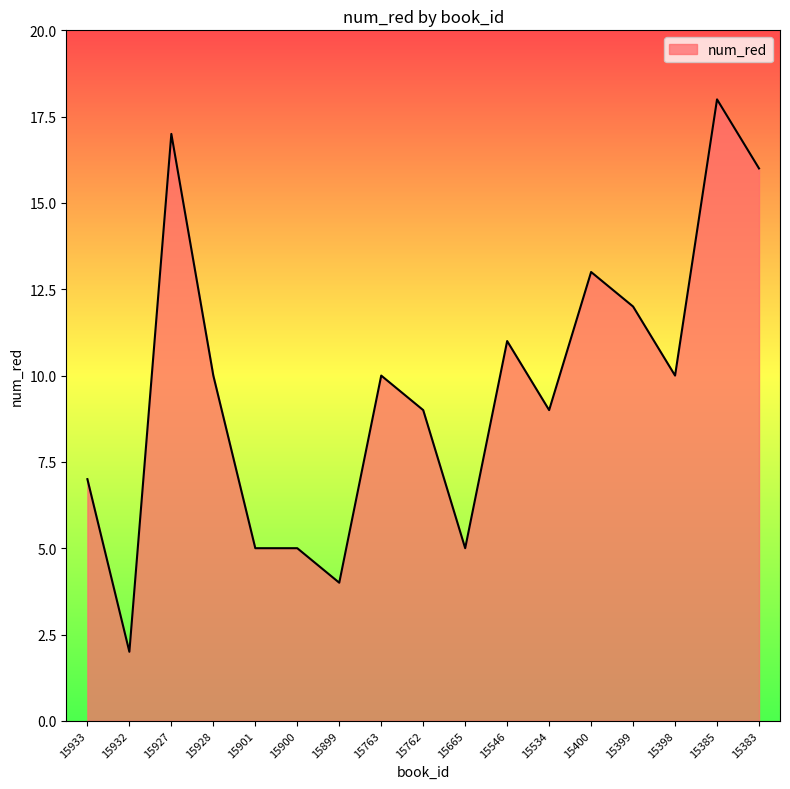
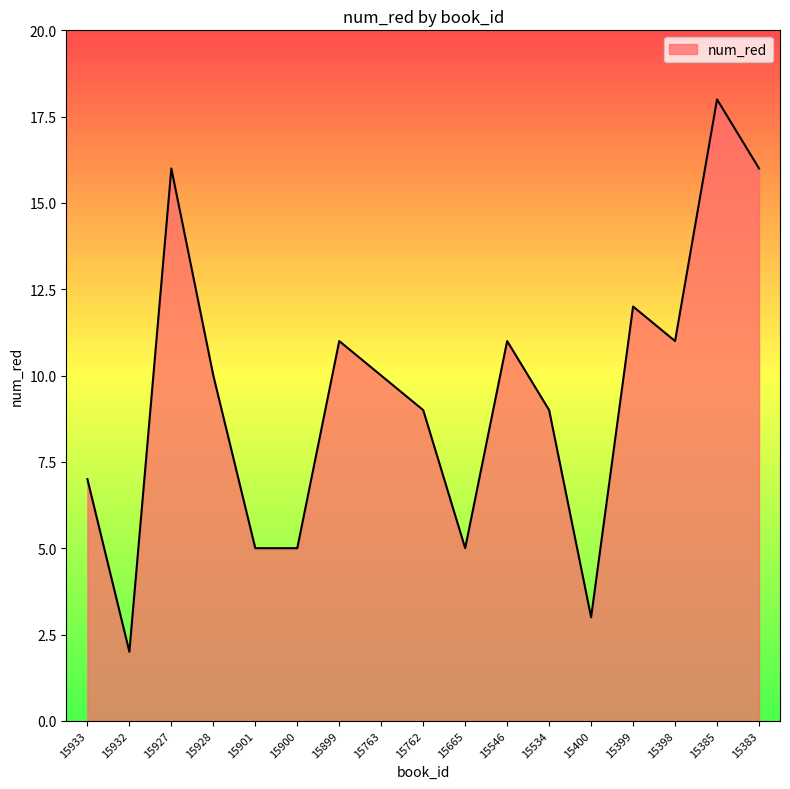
  {
    "15933": 7,
    "15932": 2,
-   "15927": 17,
+   "15927": 16,
    "15928": 10,
    "15901": 5,
    "15900": 5,
-   "15899": 4,
+   "15899": 11,
    "15763": 10,
    "15762": 9,
    "15665": 5,
    "15546": 11,
    "15534": 9,
-   "15400": 13,
+   "15400": 3,
    "15399": 12,
-   "15398": 10,
+   "15398": 11,
    "15385": 18,
    "15383": 16
  }
